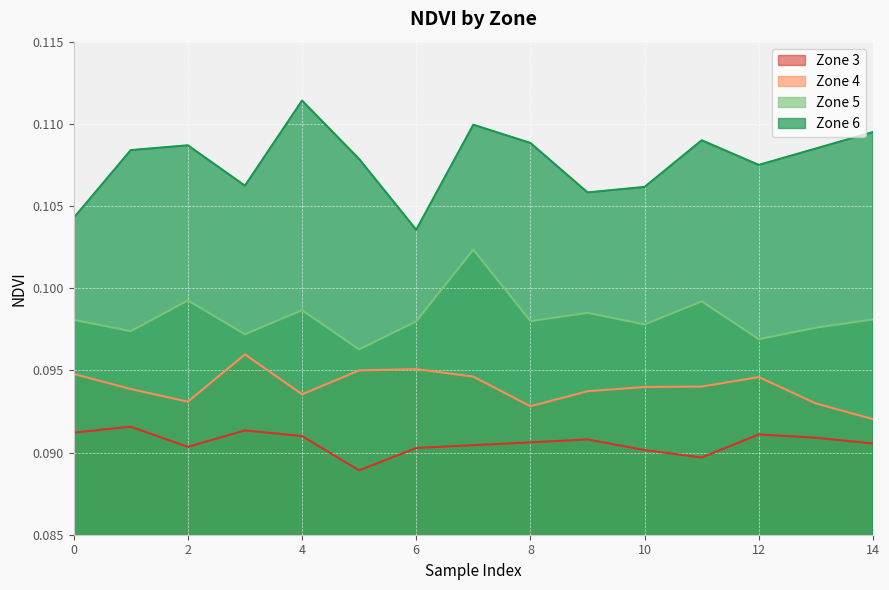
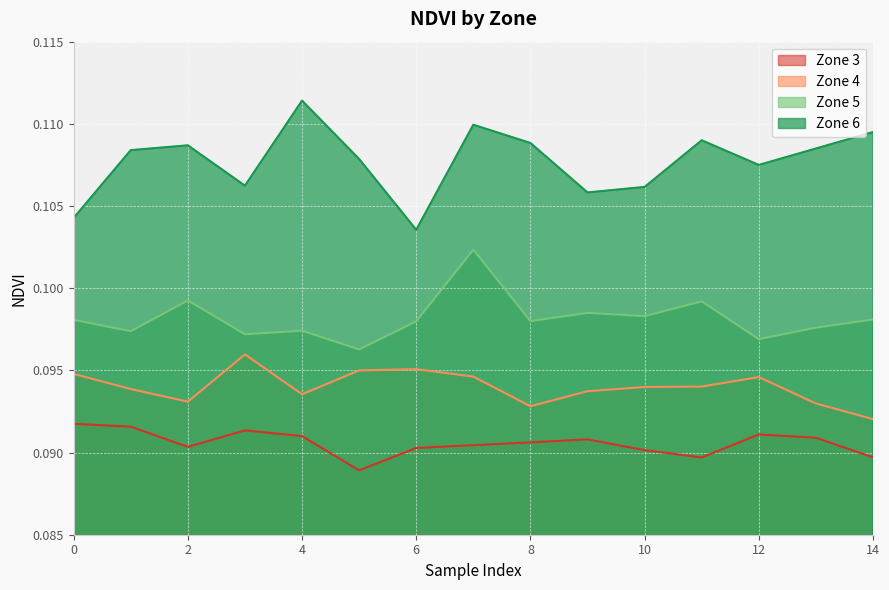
  {
    "Zone 3": {
-     "0": 0.0912,
+     "0": 0.0917,
      "2": 0.0903,
      "4": 0.0910,
      "6": 0.0903,
      "8": 0.0906,
      "10": 0.0902,
      "12": 0.0911,
-     "14": 0.0906
+     "14": 0.0897
    },
    "Zone 4": {
      "0": 0.0948,
      "2": 0.0931,
      "4": 0.0935,
      "6": 0.0951,
      "8": 0.0928,
      "10": 0.0940,
      "12": 0.0946,
      "14": 0.0920
    },
    "Zone 5": {
      "0": 0.0981,
      "2": 0.0993,
-     "4": 0.0987,
+     "4": 0.0974,
      "6": 0.0980,
      "8": 0.0980,
-     "10": 0.0978,
+     "10": 0.0983,
      "12": 0.0969,
      "14": 0.0981
    },
    "Zone 6": {
      "0": 0.1043,
      "2": 0.1087,
      "4": 0.1114,
      "6": 0.1036,
      "8": 0.1088,
      "10": 0.1062,
      "12": 0.1075,
      "14": 0.1095
    }
  }
